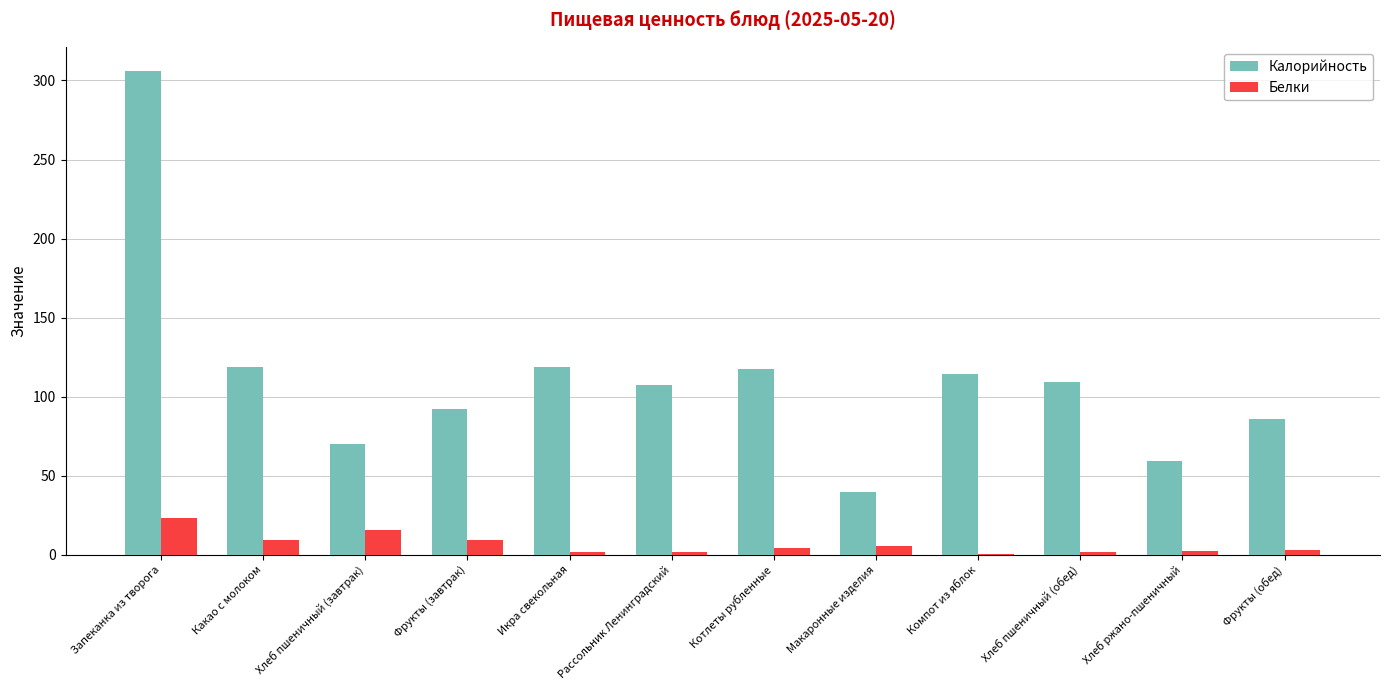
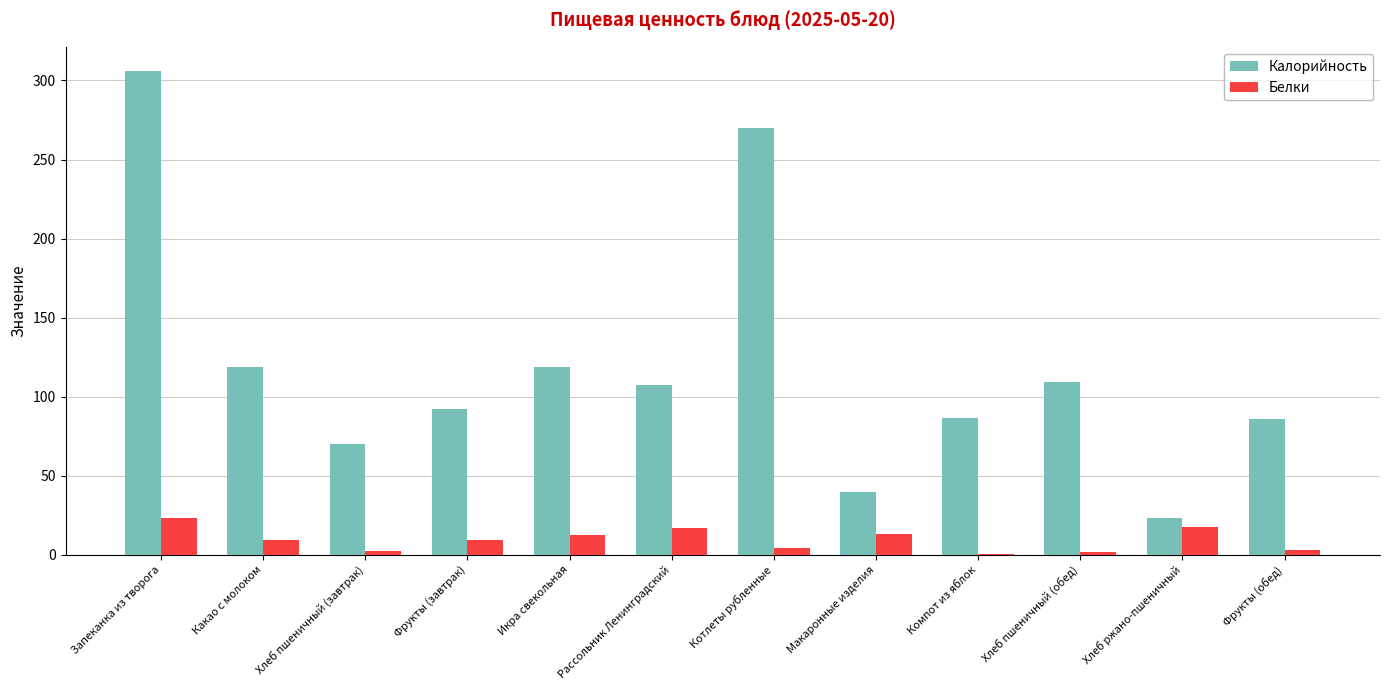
  {
    "Калорийность": {
      "Запеканка из творога": 306,
      "Какао с молоком": 119,
      "Хлеб пшеничный (завтрак)": 70,
      "Фрукты (завтрак)": 92,
      "Икра свекольная": 119,
      "Рассольник Ленинградский": 107,
-     "Котлеты рубленные": 117,
+     "Котлеты рубленные": 270,
      "Макаронные изделия": 40,
-     "Компот из яблок": 115,
+     "Компот из яблок": 86,
      "Хлеб пшеничный (обед)": 109,
-     "Хлеб ржано-пшеничный": 59,
+     "Хлеб ржано-пшеничный": 23,
      "Фрукты (обед)": 86
    },
    "Белки": {
      "Запеканка из творога": 23,
      "Какао с молоком": 9,
-     "Хлеб пшеничный (завтрак)": 16,
+     "Хлеб пшеничный (завтрак)": 2,
      "Фрукты (завтрак)": 9,
-     "Икра свекольная": 1,
-     "Рассольник Ленинградский": 2,
+     "Икра свекольная": 13,
+     "Рассольник Ленинградский": 17,
      "Котлеты рубленные": 4,
-     "Макаронные изделия": 6,
-     "Хлеб ржано-пшеничный": 2,
+     "Макаронные изделия": 13,
+     "Хлеб ржано-пшеничный": 17,
      "Фрукты (обед)": 3
    }
  }
